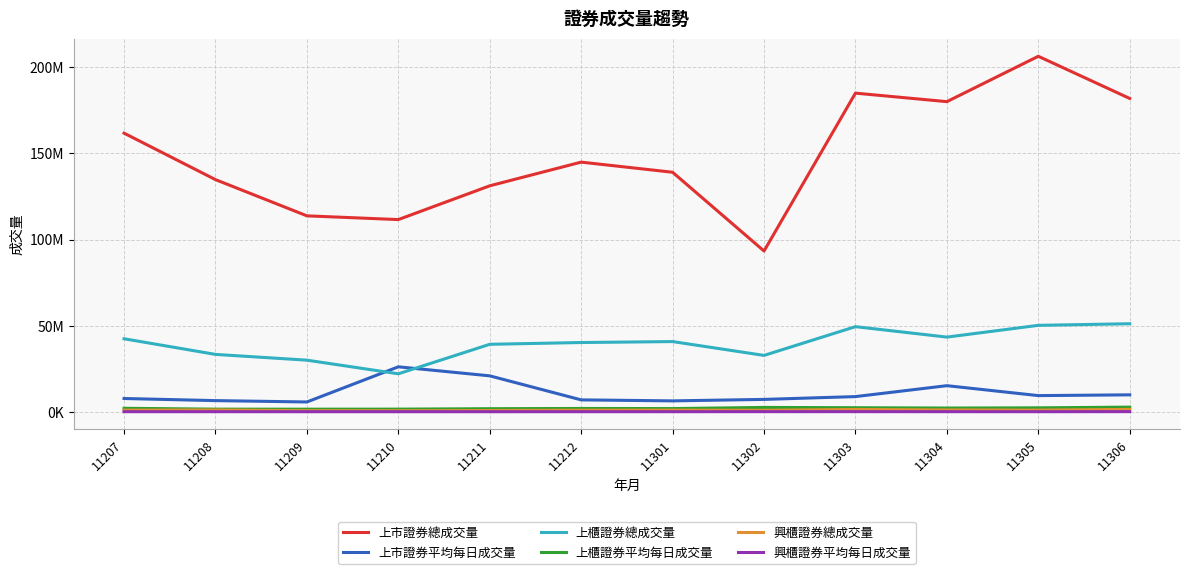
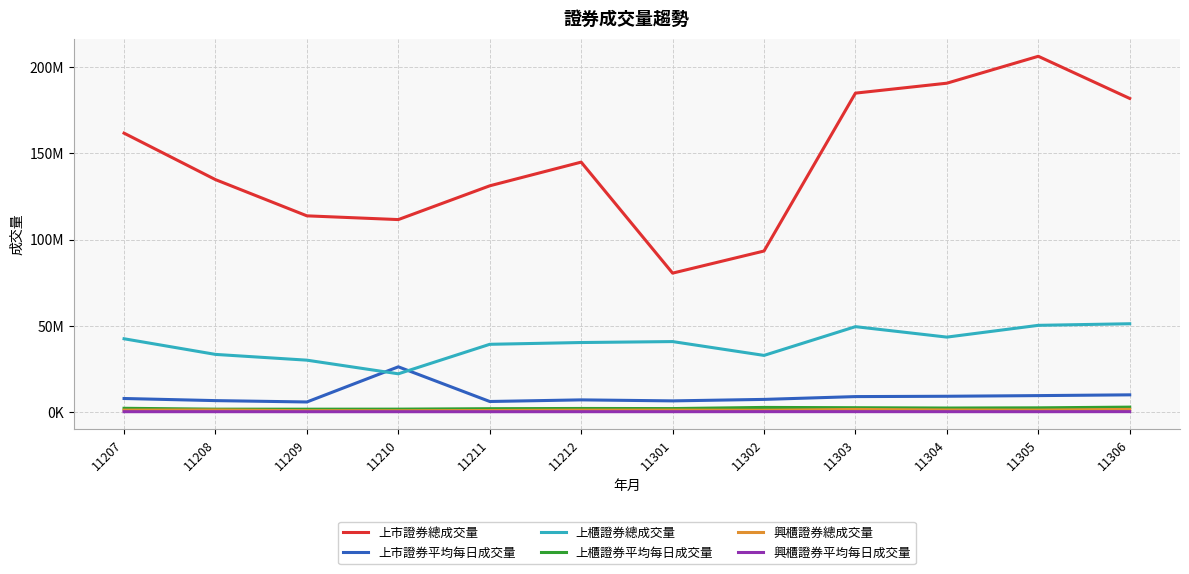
  {
    "上市證券總成交量": {
      "11207": 162000000,
      "11208": 135000000,
      "11209": 114000000,
      "11210": 112000000,
      "11211": 131000000,
      "11212": 145000000,
-     "11301": 139000000,
+     "11301": 81000000,
      "11302": 93000000,
      "11303": 185000000,
-     "11304": 180000000,
+     "11304": 191000000,
      "11305": 206000000,
      "11306": 182000000
    },
    "上市證券平均每日成交量": {
      "11207": 8000000,
      "11208": 6000000,
      "11209": 6000000,
      "11210": 26000000,
-     "11211": 21000000,
+     "11211": 6000000,
      "11212": 7000000,
      "11301": 6000000,
      "11302": 7000000,
      "11303": 9000000,
-     "11304": 15000000,
+     "11304": 9000000,
      "11305": 9000000,
      "11306": 10000000
    },
    "上櫃證券總成交量": {
      "11207": 42000000,
      "11208": 33000000,
      "11209": 30000000,
      "11210": 22000000,
      "11211": 39000000,
      "11212": 40000000,
      "11301": 41000000,
      "11302": 33000000,
      "11303": 49000000,
      "11304": 43000000,
      "11305": 50000000,
      "11306": 51000000
    },
    "上櫃證券平均每日成交量": {
      "11302": 3000000
    }
  }
